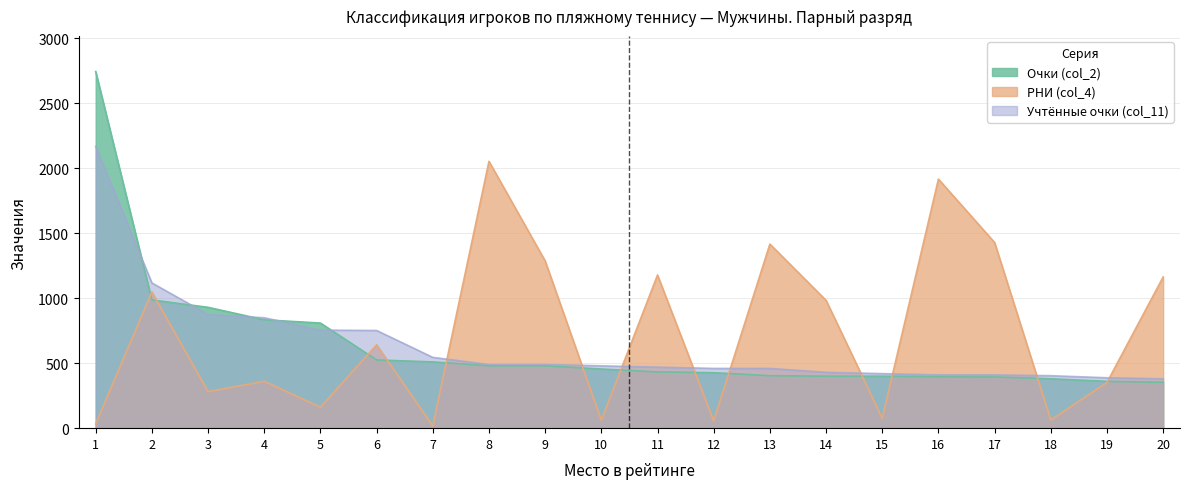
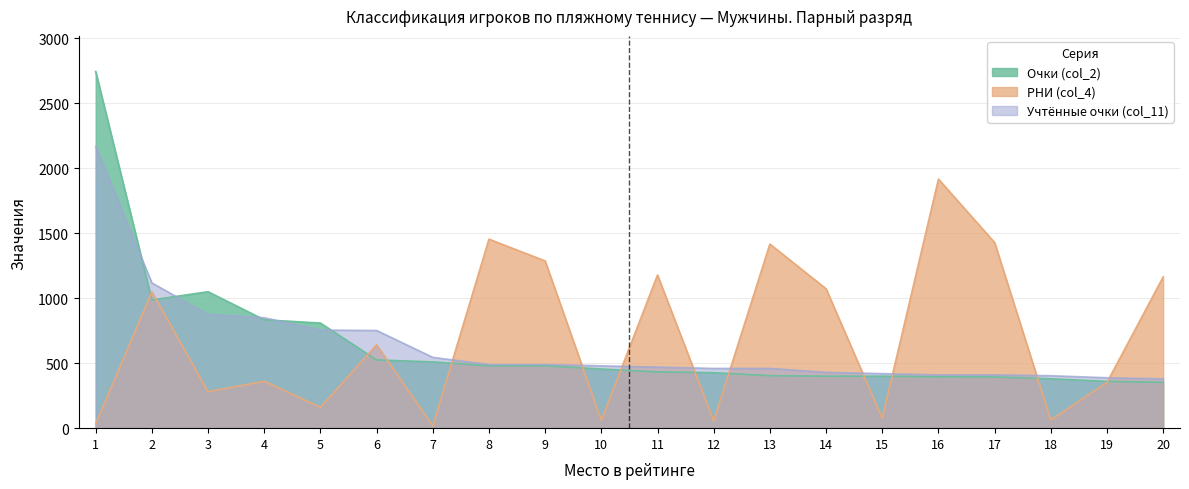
  {
    "Очки (col_2)": {
      "1": 2750,
      "2": 990,
-     "3": 930,
+     "3": 1050,
      "5": 810,
      "6": 530,
      "7": 510,
      "10": 460,
      "11": 430,
      "12": 430,
      "13": 400,
      "14": 400,
      "15": 400,
      "18": 380,
      "20": 350
    },
    "РНИ (col_4)": {
      "1": 30,
      "2": 1050,
      "3": 280,
      "4": 360,
      "5": 160,
      "6": 640,
      "7": 20,
-     "8": 2050,
+     "8": 1460,
      "9": 1290,
      "10": 60,
      "11": 1180,
      "12": 60,
      "13": 1420,
-     "14": 980,
+     "14": 1070,
      "15": 80,
      "16": 1920,
      "17": 1430,
      "18": 60,
      "20": 1160
    },
    "Учтённые очки (col_11)": {
      "1": 2170,
      "2": 1120,
      "3": 880,
      "5": 760,
      "6": 750,
      "7": 550,
      "10": 480,
      "11": 470,
      "12": 460,
      "13": 460,
      "14": 430,
      "15": 420,
      "18": 400,
      "19": 390,
      "20": 380
    }
  }
